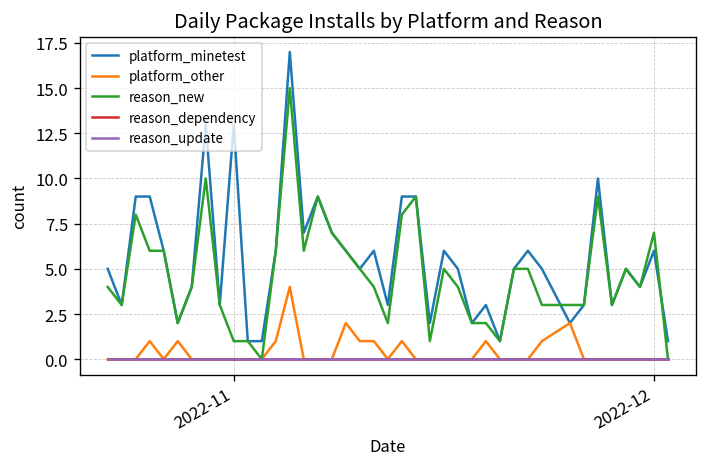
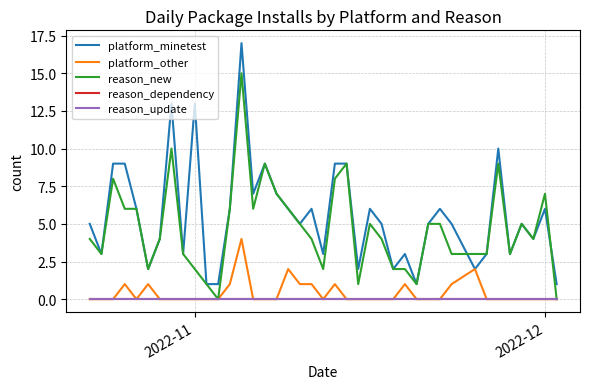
  {
    "platform_minetest": {
      "2022-12": 6
    },
    "reason_new": {
-     "2022-11": 1,
+     "2022-11": 2,
      "2022-12": 7
    }
  }
